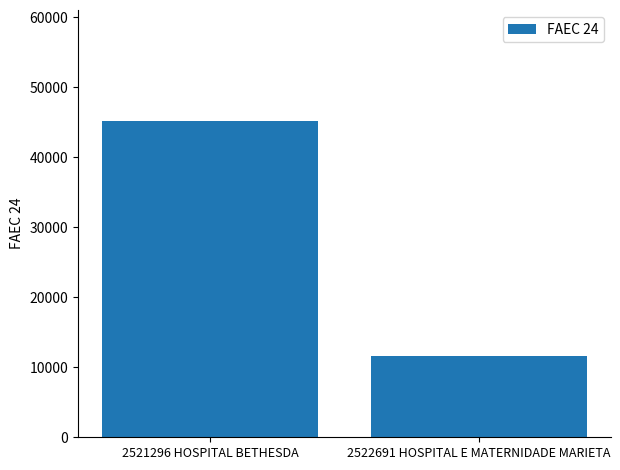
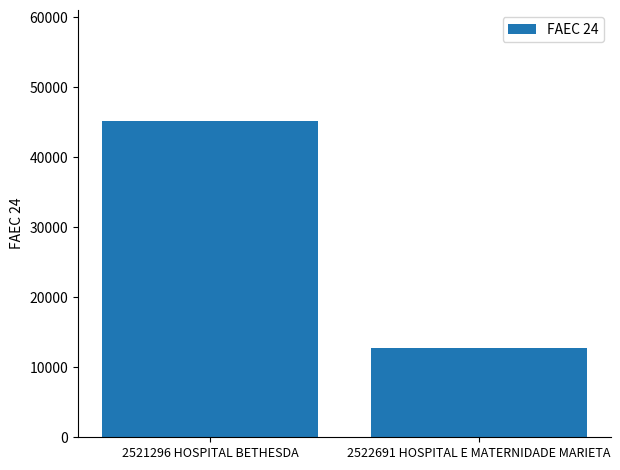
  {
    "2521296 HOSPITAL BETHESDA": 45000,
-   "2522691 HOSPITAL E MATERNIDADE MARIETA": 12000
+   "2522691 HOSPITAL E MATERNIDADE MARIETA": 13000
  }
